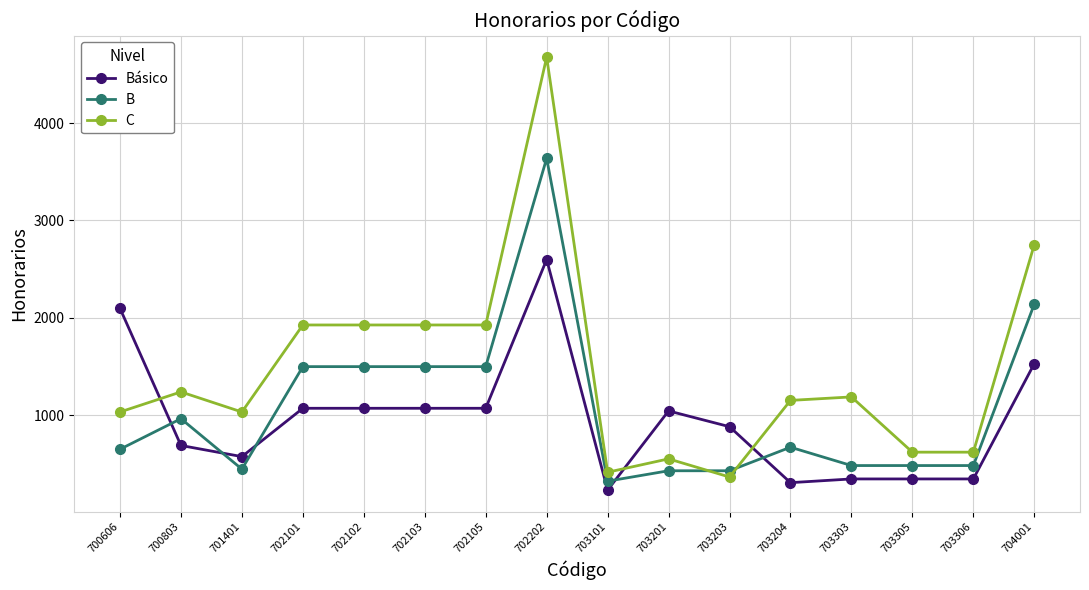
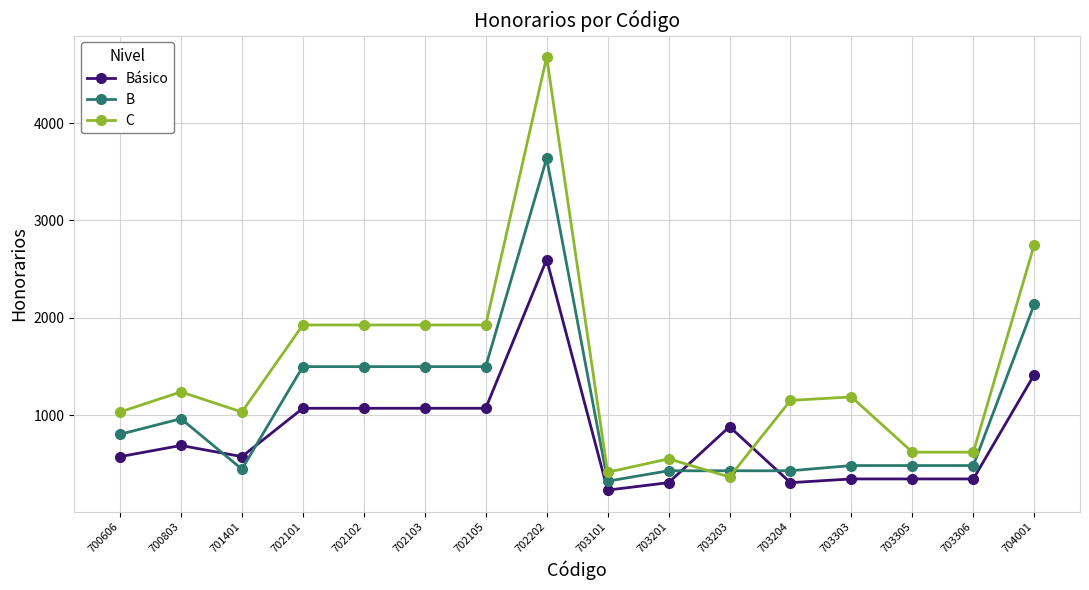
  {
    "Básico": {
-     "700606": 2100,
+     "700606": 600,
      "700803": 700,
      "701401": 600,
      "702101": 1100,
      "702102": 1100,
      "702103": 1100,
      "702105": 1100,
      "702202": 2600,
      "703101": 200,
-     "703201": 1000,
+     "703201": 300,
      "703203": 900,
      "703204": 300,
      "703303": 300,
      "703305": 300,
      "703306": 300,
-     "704001": 1500
+     "704001": 1400
    },
    "B": {
-     "700606": 600,
+     "700606": 800,
      "700803": 1000,
      "701401": 400,
      "702101": 1500,
      "702102": 1500,
      "702103": 1500,
      "702105": 1500,
      "702202": 3600,
      "703101": 300,
      "703201": 400,
      "703203": 400,
-     "703204": 700,
+     "703204": 400,
      "703303": 500,
      "703305": 500,
      "703306": 500,
      "704001": 2100
    },
    "C": {
      "700606": 1000,
      "700803": 1200,
      "701401": 1000,
      "702101": 1900,
      "702102": 1900,
      "702103": 1900,
      "702105": 1900,
      "702202": 4700,
      "703101": 400,
      "703201": 600,
      "703203": 400,
      "703204": 1200,
      "703303": 1200,
      "703305": 600,
      "703306": 600,
      "704001": 2800
    }
  }
